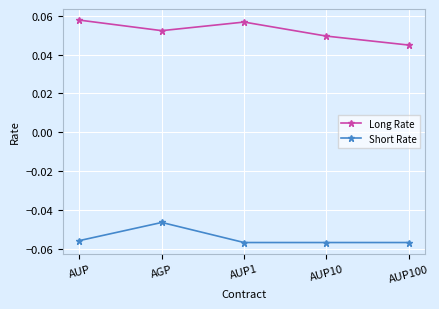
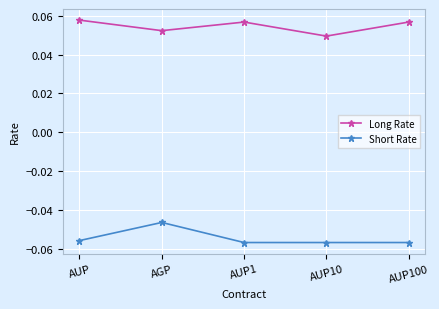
  {
    "Long Rate": {
      "AUP": 0.058,
      "AGP": 0.052,
      "AUP1": 0.057,
      "AUP10": 0.049,
-     "AUP100": 0.045
+     "AUP100": 0.057
    },
    "Short Rate": {
      "AUP": -0.056,
      "AGP": -0.046,
      "AUP1": -0.057,
      "AUP10": -0.057,
      "AUP100": -0.057
    }
  }
